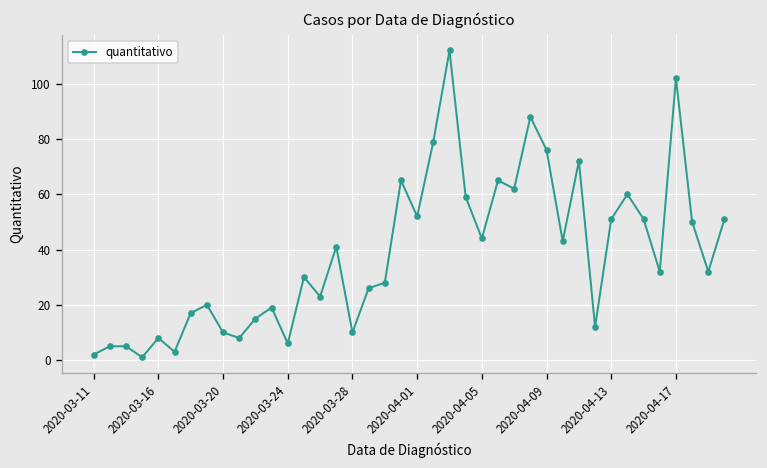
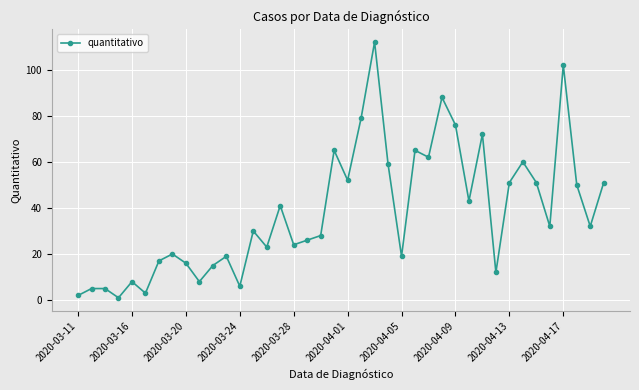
  {
    "2020-03-11": 2,
    "2020-03-16": 8,
-   "2020-03-20": 10,
+   "2020-03-20": 16,
    "2020-03-24": 6,
-   "2020-03-28": 10,
+   "2020-03-28": 24,
    "2020-04-01": 52,
-   "2020-04-05": 44,
+   "2020-04-05": 19,
    "2020-04-09": 76,
    "2020-04-13": 51,
    "2020-04-17": 102
  }
